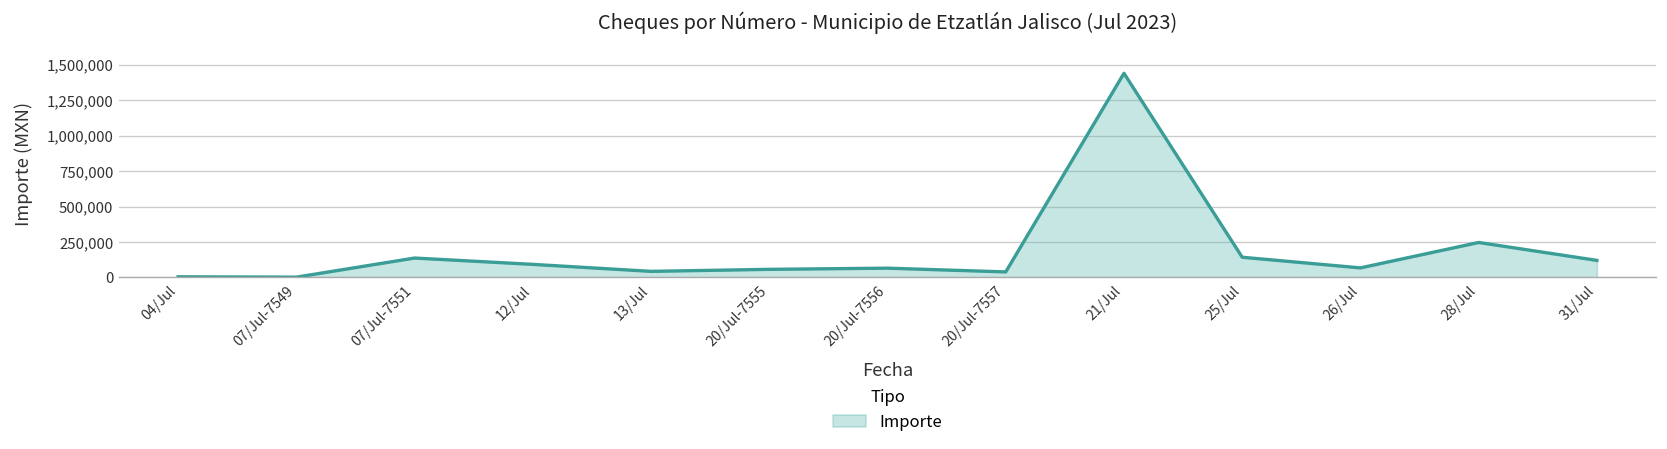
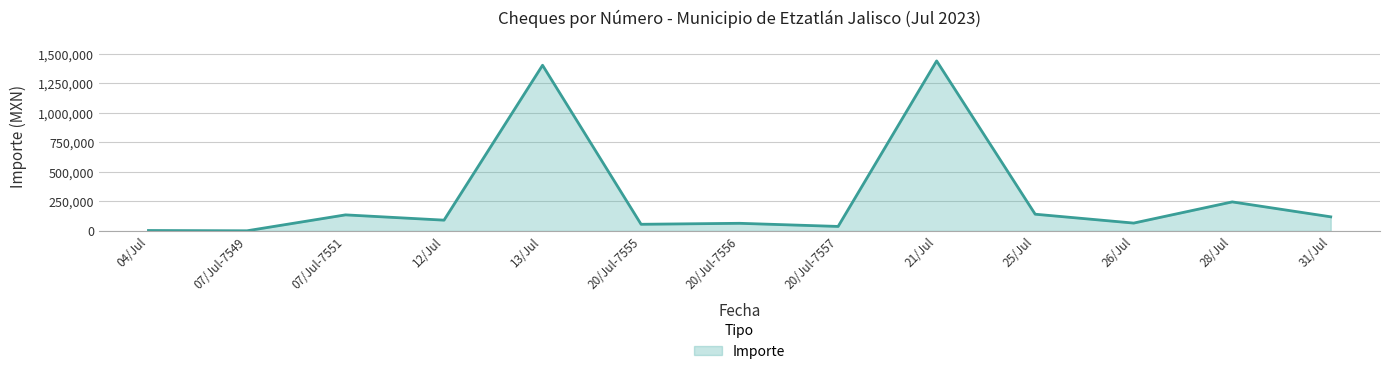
  {
    "04/Jul": "0",
    "07/Jul-7549": "0",
    "07/Jul-7551": "140,000",
    "12/Jul": "90,000",
-   "13/Jul": "40,000",
+   "13/Jul": "1,400,000",
    "20/Jul-7555": "60,000",
    "20/Jul-7556": "70,000",
    "20/Jul-7557": "40,000",
    "21/Jul": "1,440,000",
    "25/Jul": "140,000",
    "26/Jul": "70,000",
    "28/Jul": "250,000",
    "31/Jul": "120,000"
  }
